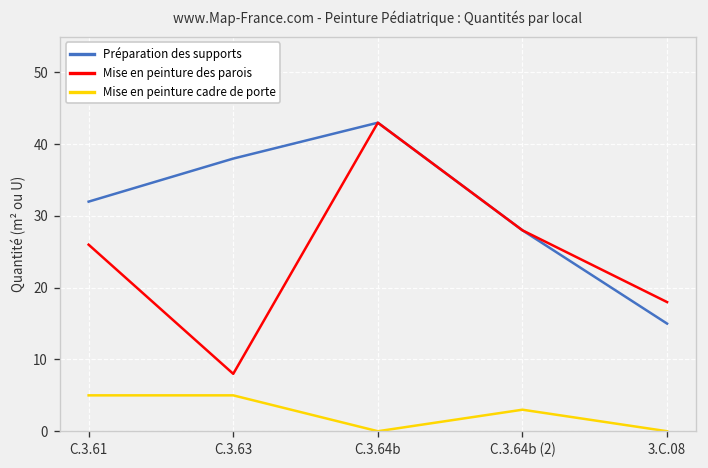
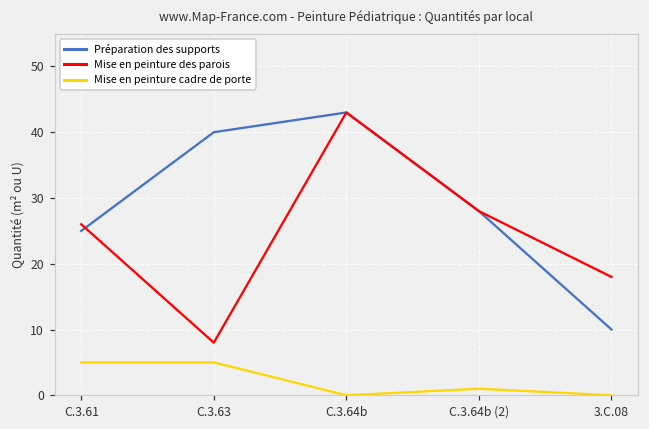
  {
    "Préparation des supports": {
-     "C.3.61": 32,
-     "C.3.63": 38,
-     "3.C.08": 15
+     "C.3.61": 25,
+     "C.3.63": 40,
+     "3.C.08": 10
    },
    "Mise en peinture des parois": {
      "C.3.61": 26,
      "C.3.63": 8,
      "3.C.08": 18
    },
    "Mise en peinture cadre de porte": {
      "C.3.61": 5,
      "C.3.63": 5,
      "C.3.64b": 0,
-     "C.3.64b (2)": 3,
+     "C.3.64b (2)": 1,
      "3.C.08": 0
    }
  }
